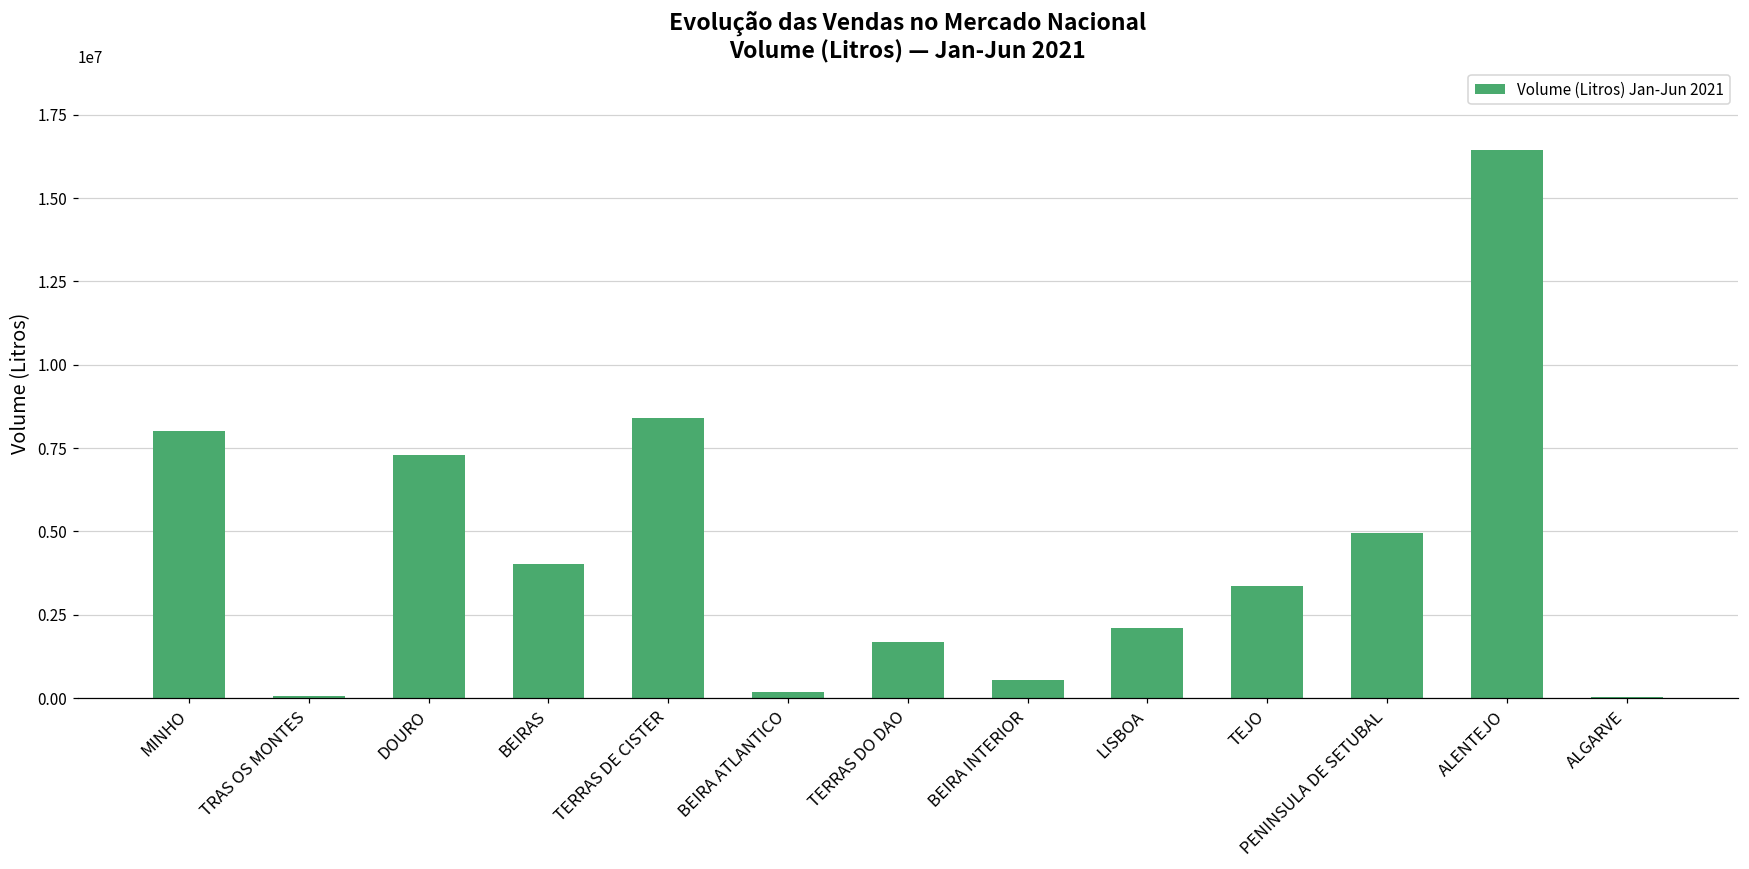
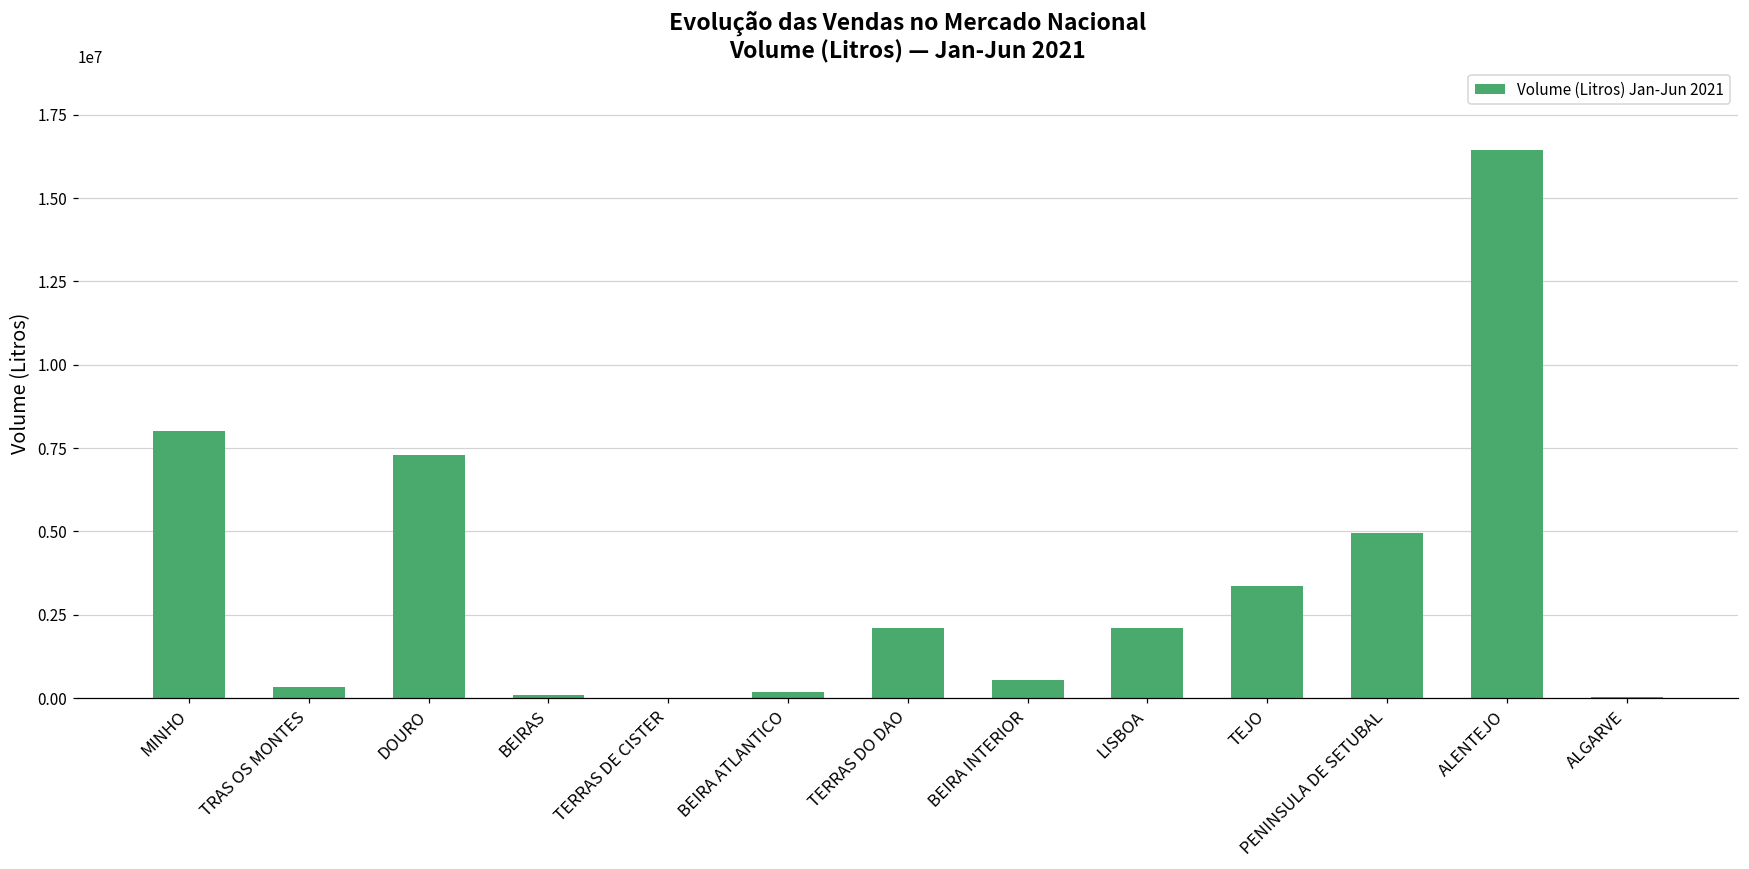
  {
    "MINHO": 8000000,
-   "TRAS OS MONTES": 100000,
+   "TRAS OS MONTES": 300000,
    "DOURO": 7300000,
-   "BEIRAS": 4000000,
-   "TERRAS DE CISTER": 8400000,
+   "BEIRAS": 100000,
+   "TERRAS DE CISTER": 0,
    "BEIRA ATLANTICO": 200000,
-   "TERRAS DO DAO": 1700000,
+   "TERRAS DO DAO": 2100000,
    "BEIRA INTERIOR": 500000,
    "LISBOA": 2100000,
    "TEJO": 3400000,
    "PENINSULA DE SETUBAL": 5000000,
    "ALENTEJO": 16500000
  }
